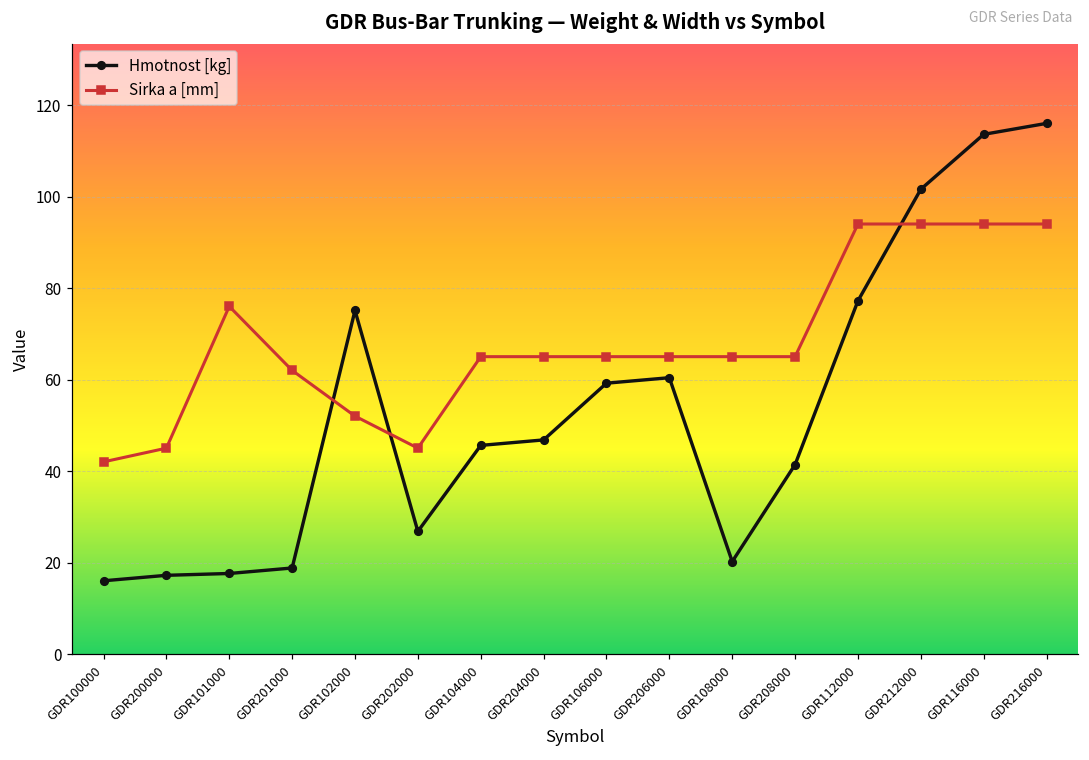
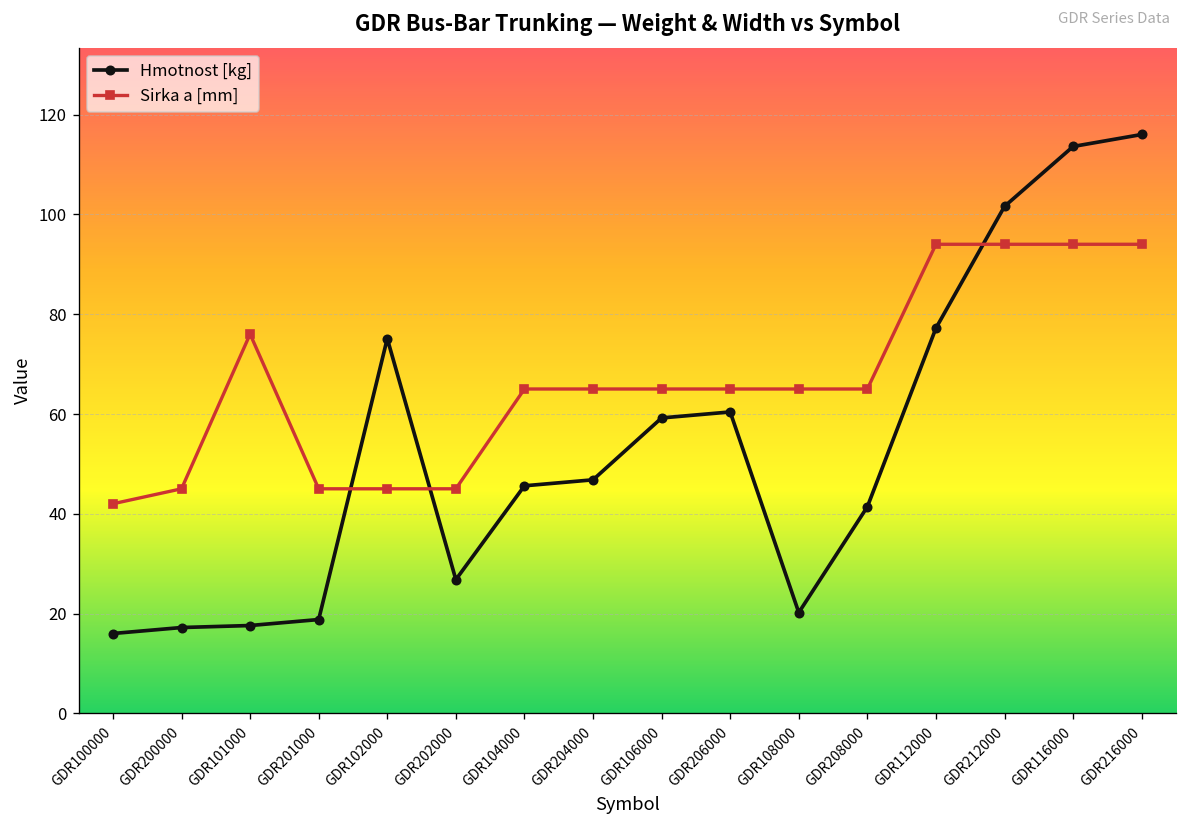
  {
    "Hmotnost [kg]": {
      "GDR100000": 16,
      "GDR200000": 17,
      "GDR101000": 18,
      "GDR201000": 19,
      "GDR102000": 75,
      "GDR202000": 27,
      "GDR104000": 46,
      "GDR204000": 47,
      "GDR106000": 59,
      "GDR206000": 60,
      "GDR108000": 20,
      "GDR208000": 41,
      "GDR112000": 77,
      "GDR212000": 102,
      "GDR116000": 114,
      "GDR216000": 116
    },
    "Sirka a [mm]": {
      "GDR100000": 42,
      "GDR200000": 45,
      "GDR101000": 76,
-     "GDR201000": 62,
-     "GDR102000": 52,
+     "GDR201000": 45,
+     "GDR102000": 45,
      "GDR202000": 45,
      "GDR104000": 65,
      "GDR204000": 65,
      "GDR106000": 65,
      "GDR206000": 65,
      "GDR108000": 65,
      "GDR208000": 65,
      "GDR112000": 94,
      "GDR212000": 94,
      "GDR116000": 94,
      "GDR216000": 94
    }
  }
